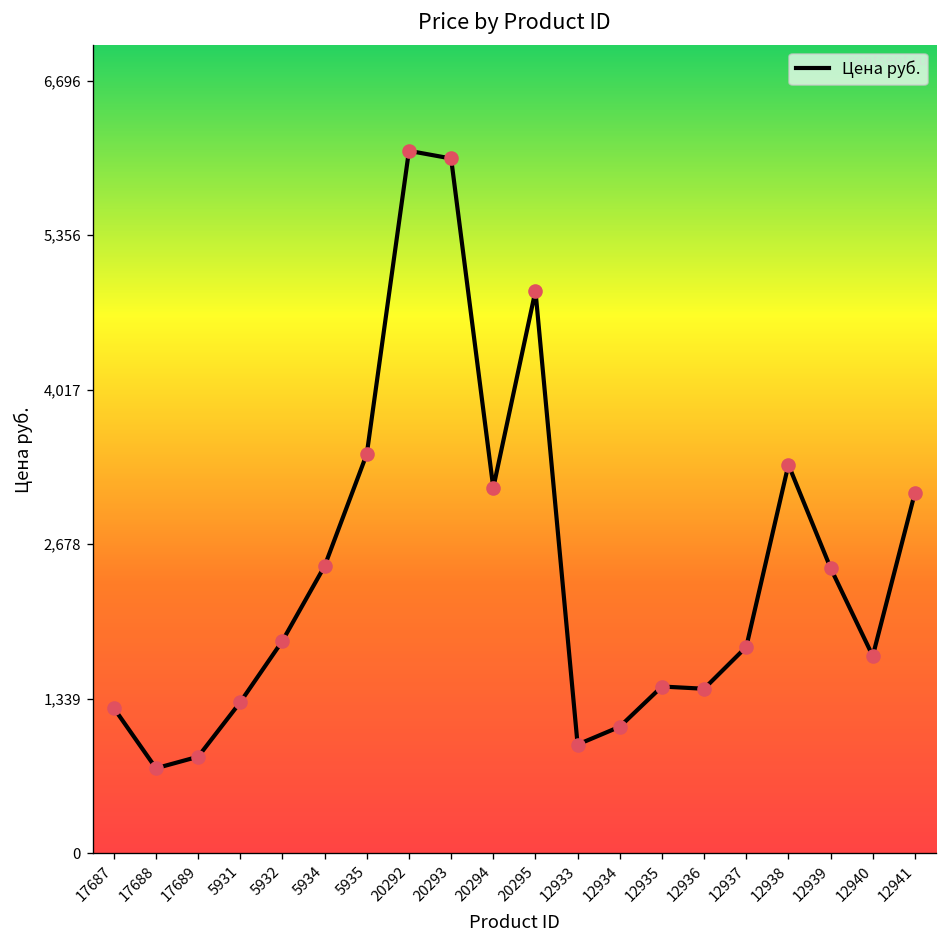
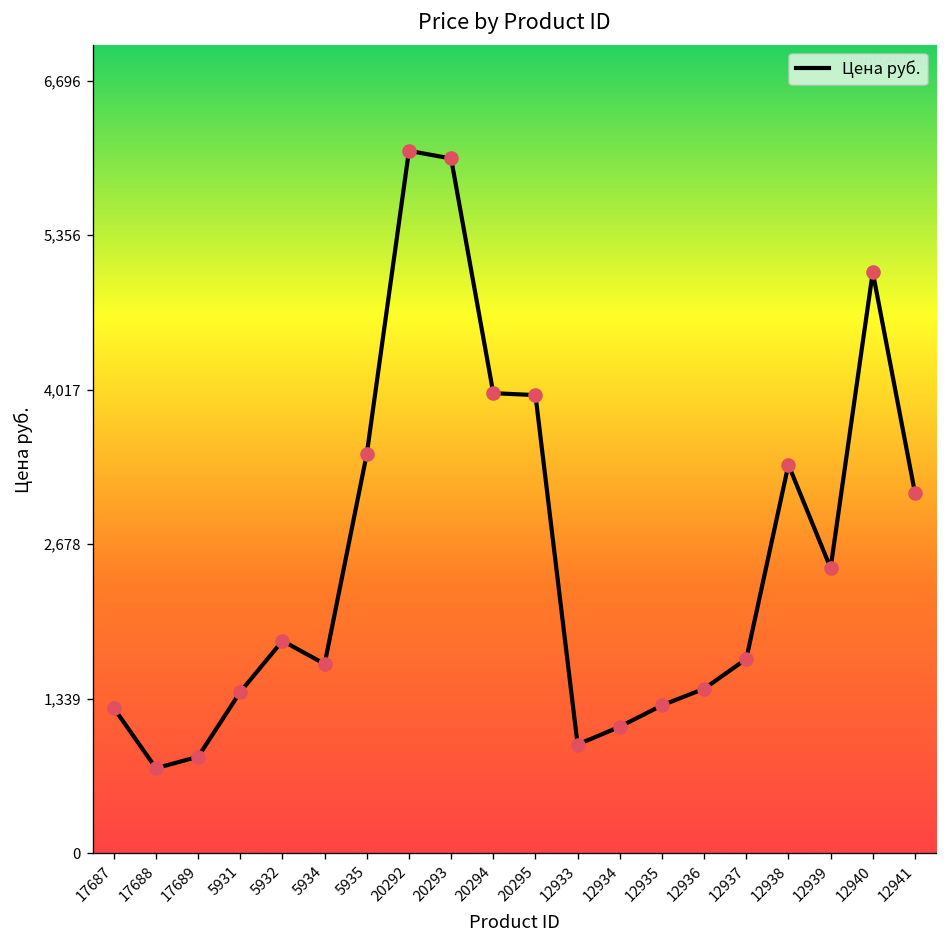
  {
    "17687": "1,300",
    "17688": "700",
    "17689": "800",
-   "5931": "1,300",
+   "5931": "1,400",
    "5932": "1,800",
-   "5934": "2,500",
+   "5934": "1,600",
    "5935": "3,500",
    "20292": "6,100",
    "20293": "6,000",
-   "20294": "3,200",
-   "20295": "4,900",
+   "20294": "4,000",
+   "20295": "4,000",
    "12933": "900",
    "12934": "1,100",
-   "12935": "1,400",
+   "12935": "1,300",
    "12936": "1,400",
-   "12937": "1,800",
+   "12937": "1,700",
    "12938": "3,400",
    "12939": "2,500",
-   "12940": "1,700",
+   "12940": "5,000",
    "12941": "3,100"
  }
